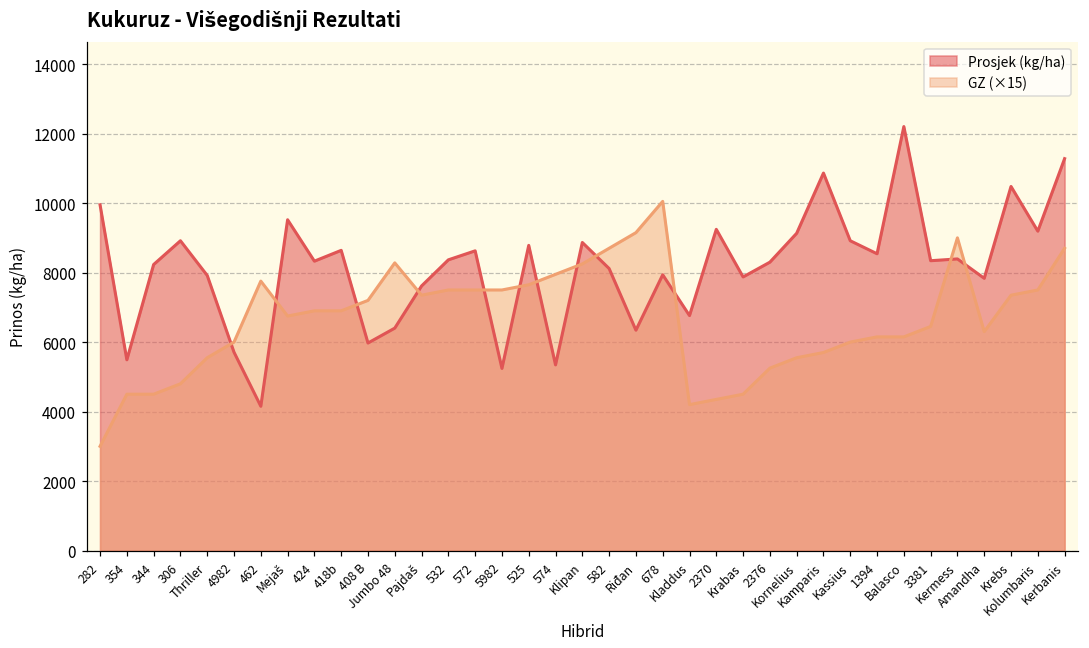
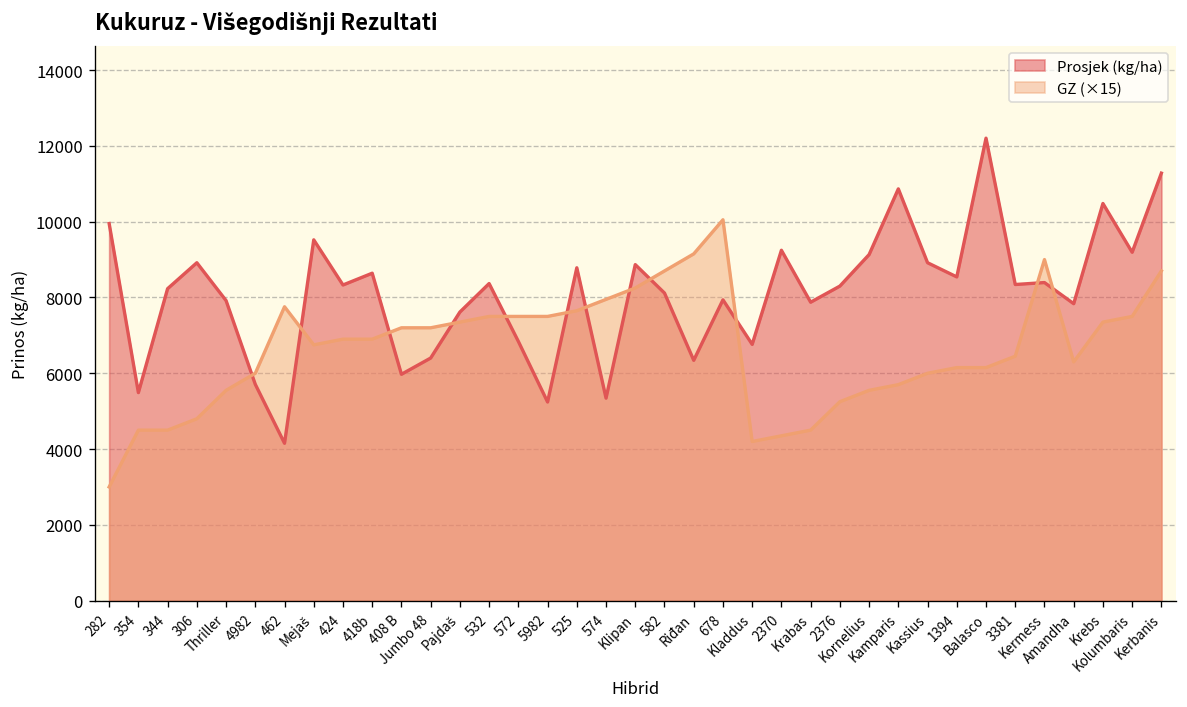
  {
    "Prosjek (kg/ha)": {
      "282": 10000,
      "354": 5500,
      "344": 8200,
      "306": 8900,
      "Thriller": 7900,
      "4982": 5700,
      "462": 4200,
      "Mejaš": 9500,
      "424": 8300,
      "418b": 8600,
      "408 B": 6000,
      "Jumbo 48": 6400,
      "Pajdaš": 7600,
      "532": 8400,
-     "572": 8600,
+     "572": 6800,
      "5982": 5200,
      "525": 8800,
      "574": 5300,
      "Klipan": 8900,
      "582": 8100,
      "Riđan": 6300,
      "678": 7900,
      "Kladdus": 6800,
      "2370": 9200,
      "Krabas": 7900,
      "2376": 8300,
      "Kornelius": 9100,
      "Kamparis": 10900,
      "Kassius": 8900,
      "1394": 8500,
      "Balasco": 12200,
      "3381": 8300,
      "Kermess": 8400,
      "Amandha": 7800,
      "Krebs": 10500,
      "Kolumbaris": 9200,
      "Kerbanis": 11300
    },
    "GZ (×15)": {
      "282": 3000,
      "354": 4500,
      "344": 4500,
      "306": 4800,
      "Thriller": 5600,
      "4982": 6000,
      "462": 7800,
      "Mejaš": 6800,
      "424": 6900,
      "418b": 6900,
      "408 B": 7200,
-     "Jumbo 48": 8300,
+     "Jumbo 48": 7200,
      "Pajdaš": 7400,
      "532": 7500,
      "572": 7500,
      "5982": 7500,
      "525": 7700,
      "574": 8000,
      "Klipan": 8300,
      "582": 8700,
      "Riđan": 9200,
      "678": 10100,
      "Kladdus": 4200,
      "2370": 4400,
      "Krabas": 4500,
      "2376": 5300,
      "Kornelius": 5600,
      "Kamparis": 5700,
      "Kassius": 6000,
      "1394": 6200,
      "Balasco": 6200,
      "3381": 6500,
      "Kermess": 9000,
      "Amandha": 6300,
      "Krebs": 7400,
      "Kolumbaris": 7500,
      "Kerbanis": 8700
    }
  }
